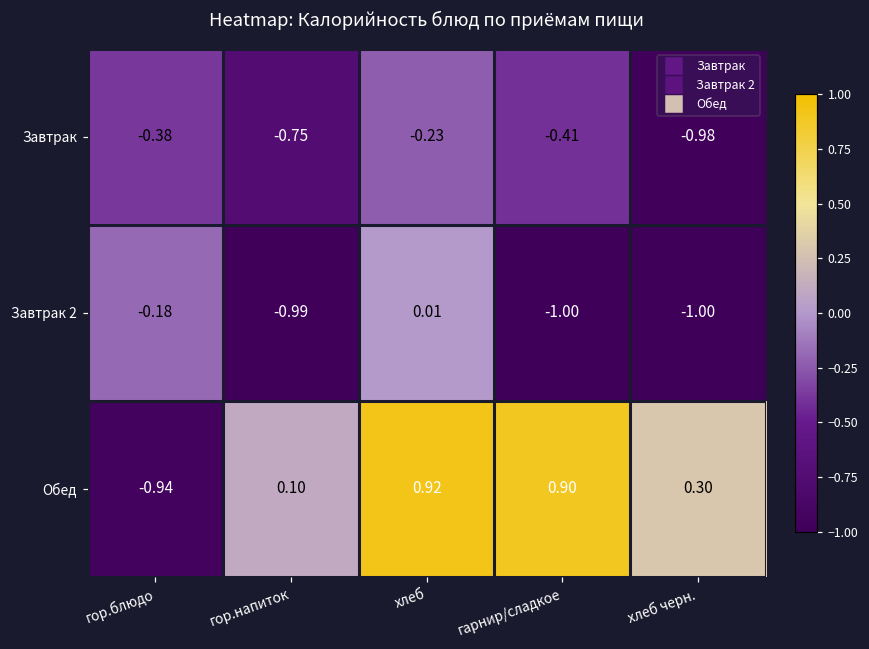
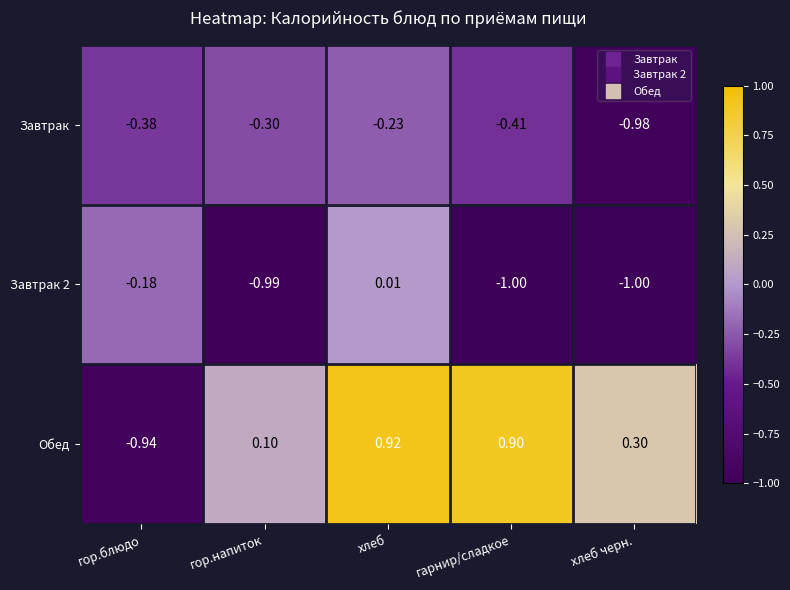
  {
    "Завтрак": {
      "гор.блюдо": -0.38,
-     "гор.напиток": -0.75,
+     "гор.напиток": -0.30,
      "хлеб": -0.23,
      "гарнир/сладкое": -0.41,
      "хлеб черн.": -0.98
    },
    "Завтрак 2": {
      "гор.блюдо": -0.18,
      "гор.напиток": -0.99,
      "хлеб": 0.01,
      "гарнир/сладкое": -1.00,
      "хлеб черн.": -1.00
    },
    "Обед": {
      "гор.блюдо": -0.94,
      "гор.напиток": 0.10,
      "хлеб": 0.92,
      "гарнир/сладкое": 0.90,
      "хлеб черн.": 0.30
    }
  }
